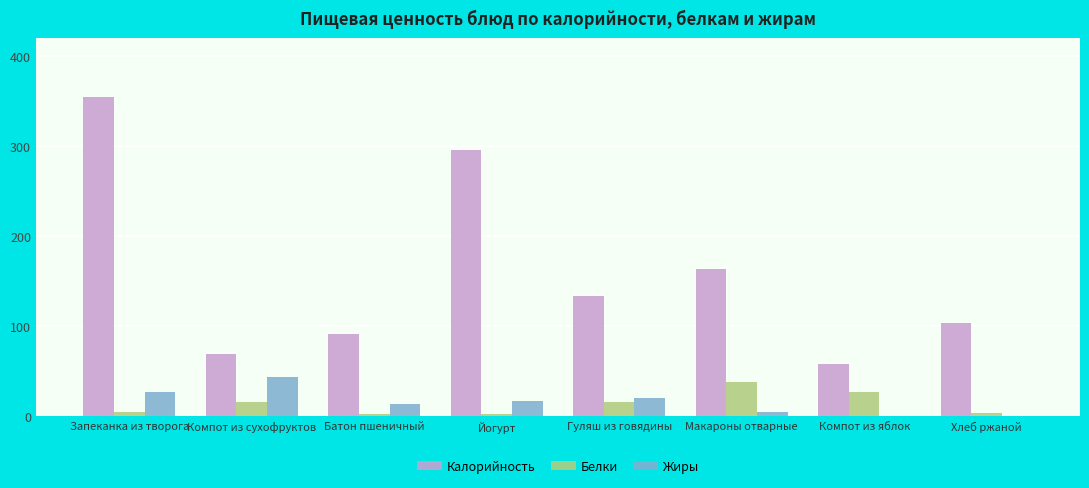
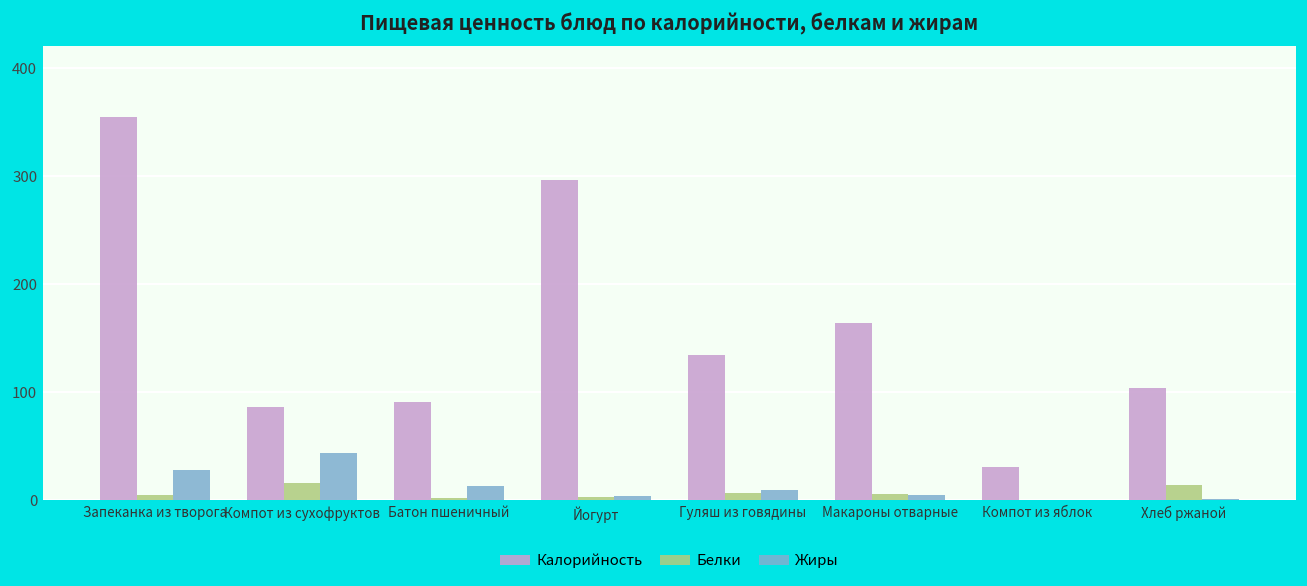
  {
    "Калорийность": {
      "Запеканка из творога": 360,
-     "Компот из сухофруктов": 70,
+     "Компот из сухофруктов": 90,
      "Батон пшеничный": 90,
      "Йогурт": 300,
      "Гуляш из говядины": 130,
      "Макароны отварные": 160,
-     "Компот из яблок": 60,
+     "Компот из яблок": 30,
      "Хлеб ржаной": 100
    },
    "Белки": {
      "Запеканка из творога": 0,
      "Компот из сухофруктов": 20,
      "Йогурт": 0,
-     "Гуляш из говядины": 20,
-     "Макароны отварные": 40,
-     "Компот из яблок": 30,
-     "Хлеб ржаной": 0
+     "Гуляш из говядины": 10,
+     "Макароны отварные": 10,
+     "Компот из яблок": 0,
+     "Хлеб ржаной": 10
    },
    "Жиры": {
      "Запеканка из творога": 30,
      "Компот из сухофруктов": 40,
      "Батон пшеничный": 10,
-     "Йогурт": 20,
-     "Гуляш из говядины": 20,
+     "Йогурт": 0,
+     "Гуляш из говядины": 10,
      "Макароны отварные": 0
    }
  }
